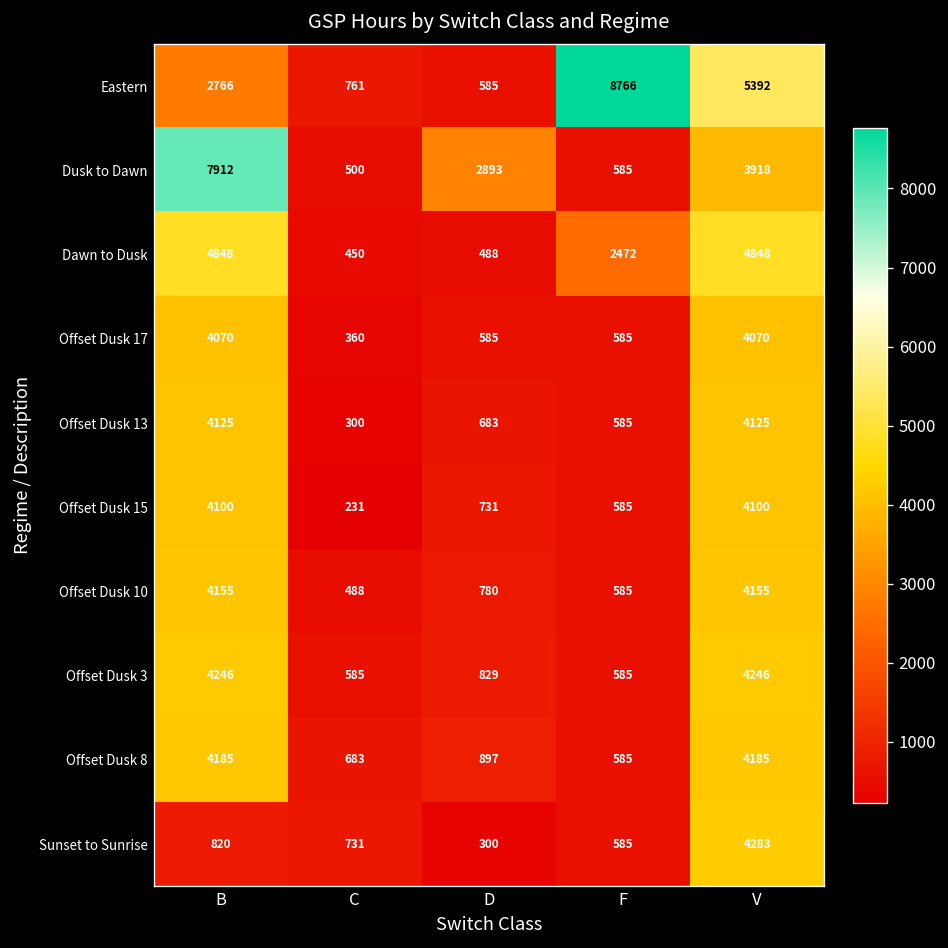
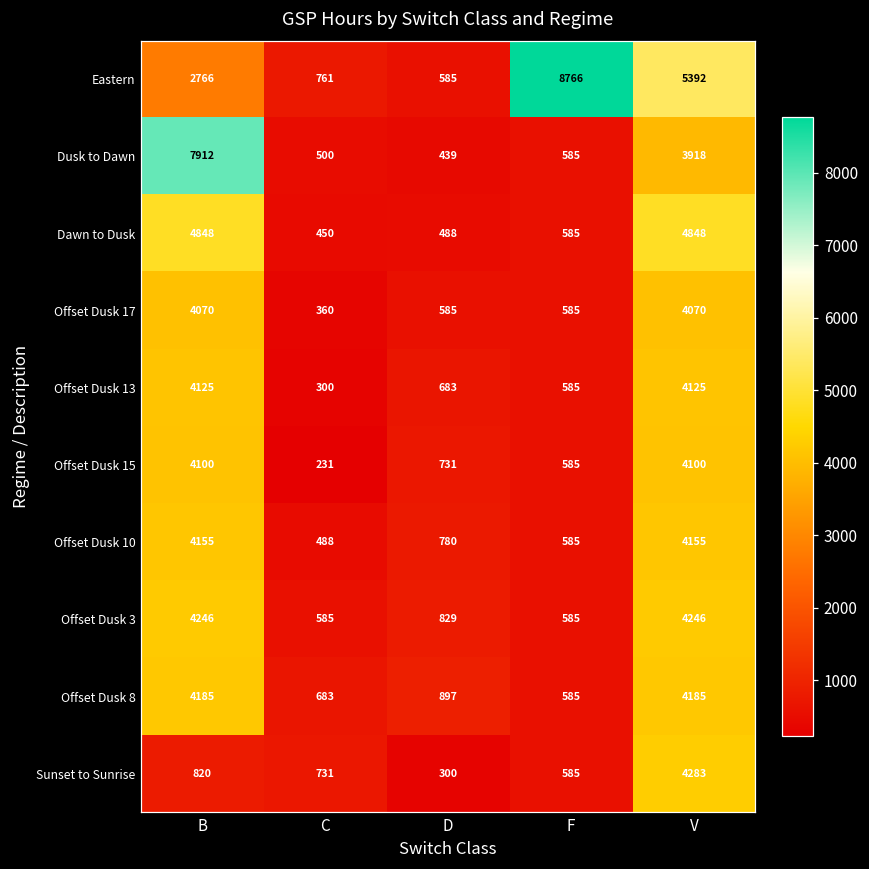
  {
    "Eastern": {
      "B": 2766,
      "C": 761,
      "D": 585,
      "F": 8766,
      "V": 5392
    },
    "Dusk to Dawn": {
      "B": 7912,
      "C": 500,
-     "D": 2893,
+     "D": 439,
      "F": 585,
      "V": 3918
    },
    "Dawn to Dusk": {
      "B": 4848,
      "C": 450,
      "D": 488,
-     "F": 2472,
+     "F": 585,
      "V": 4848
    },
    "Offset Dusk 17": {
      "B": 4070,
      "C": 360,
      "D": 585,
      "F": 585,
      "V": 4070
    },
    "Offset Dusk 13": {
      "B": 4125,
      "C": 300,
      "D": 683,
      "F": 585,
      "V": 4125
    },
    "Offset Dusk 15": {
      "B": 4100,
      "C": 231,
      "D": 731,
      "F": 585,
      "V": 4100
    },
    "Offset Dusk 10": {
      "B": 4155,
      "C": 488,
      "D": 780,
      "F": 585,
      "V": 4155
    },
    "Offset Dusk 3": {
      "B": 4246,
      "C": 585,
      "D": 829,
      "F": 585,
      "V": 4246
    },
    "Offset Dusk 8": {
      "B": 4185,
      "C": 683,
      "D": 897,
      "F": 585,
      "V": 4185
    },
    "Sunset to Sunrise": {
      "B": 820,
      "C": 731,
      "D": 300,
      "F": 585,
      "V": 4283
    }
  }
